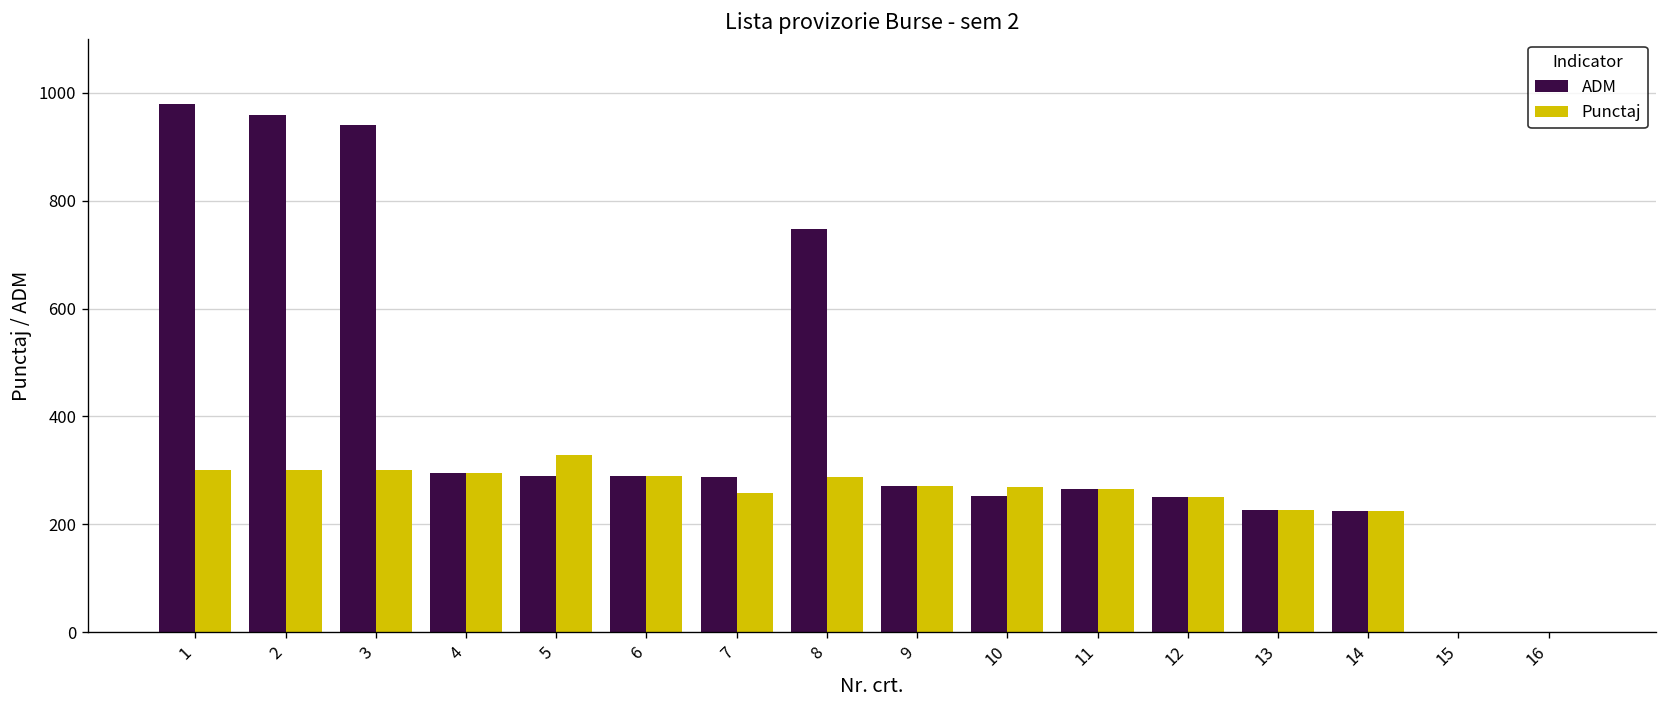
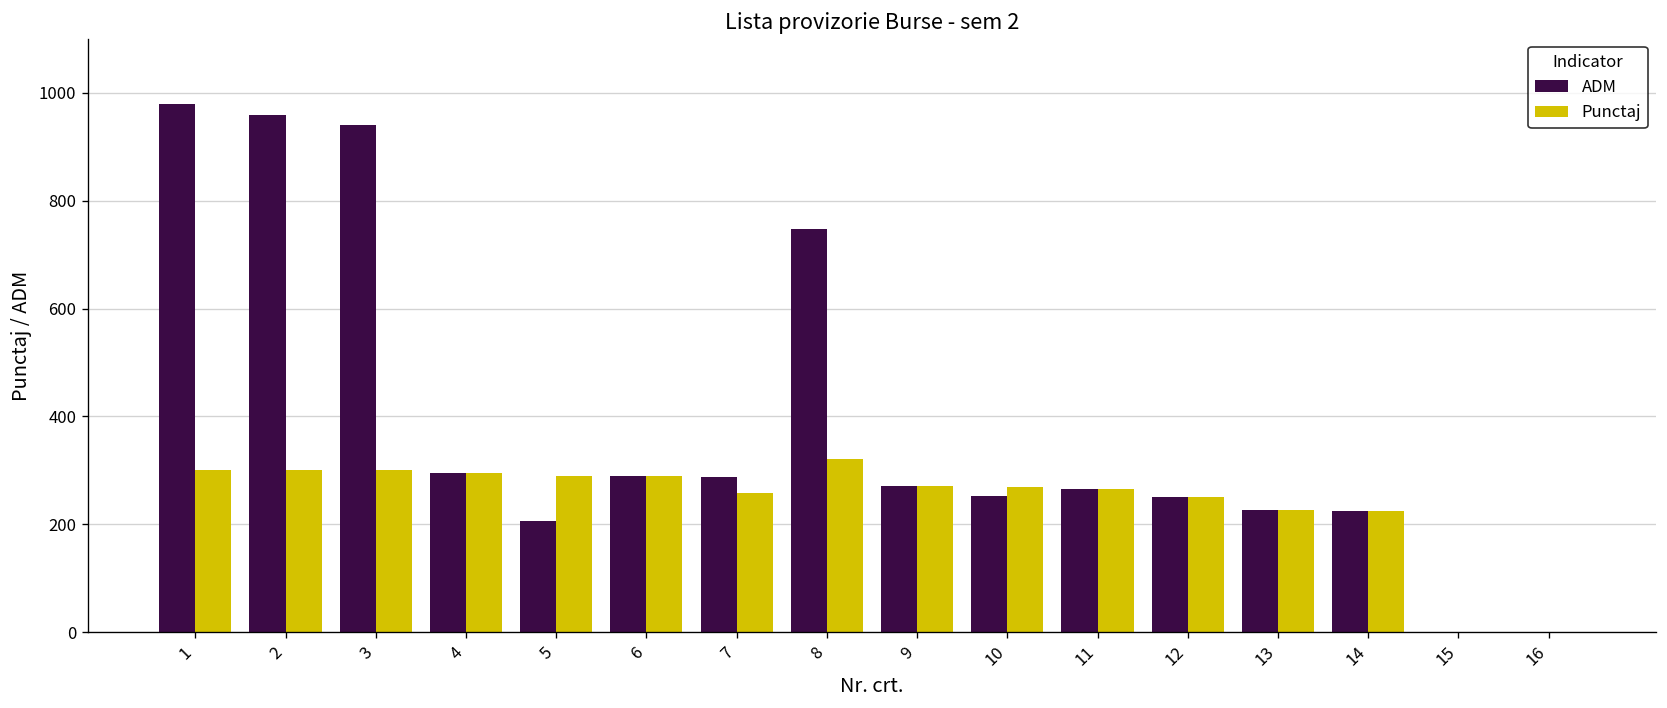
  {
    "ADM": {
      "1": 980,
      "2": 960,
      "3": 940,
      "4": 300,
-     "5": 290,
+     "5": 210,
      "6": 290,
      "7": 290,
      "8": 750,
      "9": 270,
      "10": 250,
      "11": 270,
      "12": 250,
      "13": 230,
      "14": 220,
      "15": 0,
      "16": 0
    },
    "Punctaj": {
      "1": 300,
      "2": 300,
      "3": 300,
      "4": 300,
-     "5": 330,
+     "5": 290,
      "6": 290,
      "7": 260,
-     "8": 290,
+     "8": 320,
      "9": 270,
      "10": 270,
      "11": 270,
      "12": 250,
      "13": 230,
      "14": 220,
      "15": 0,
      "16": 0
    }
  }
